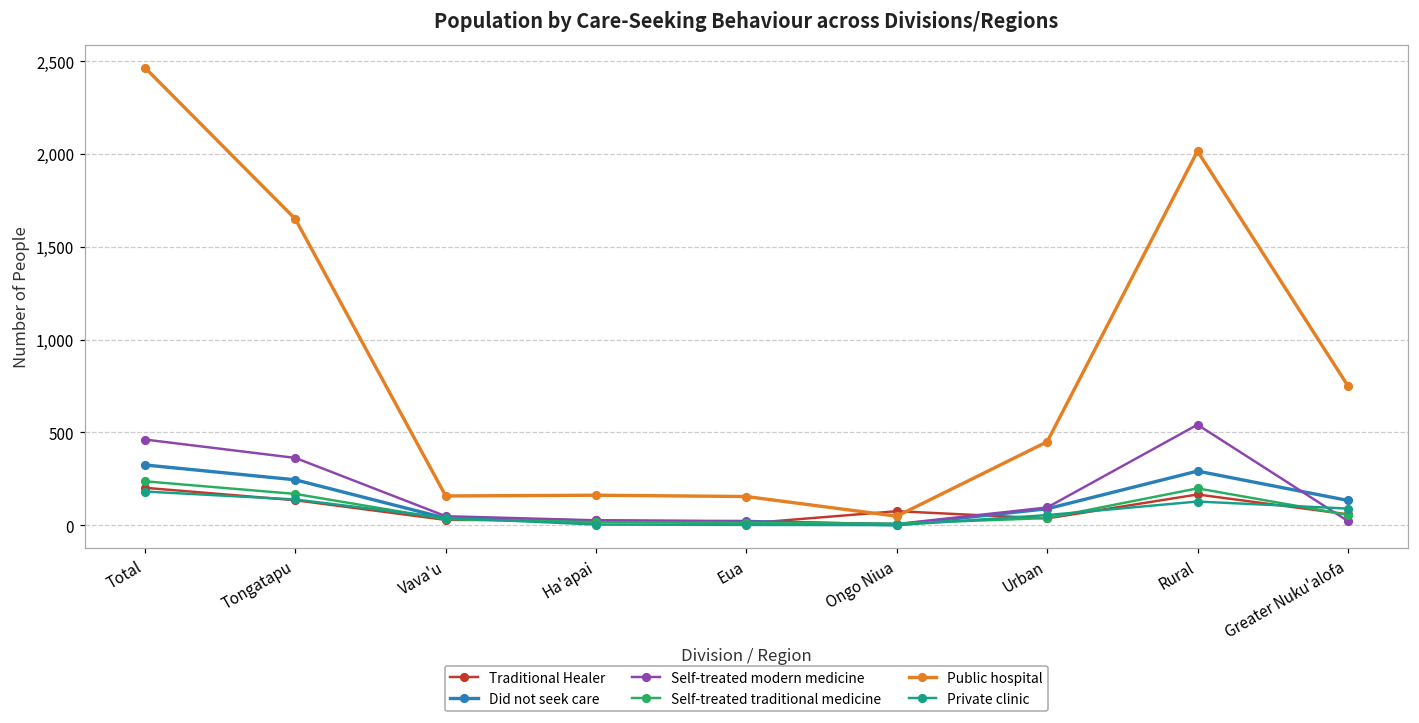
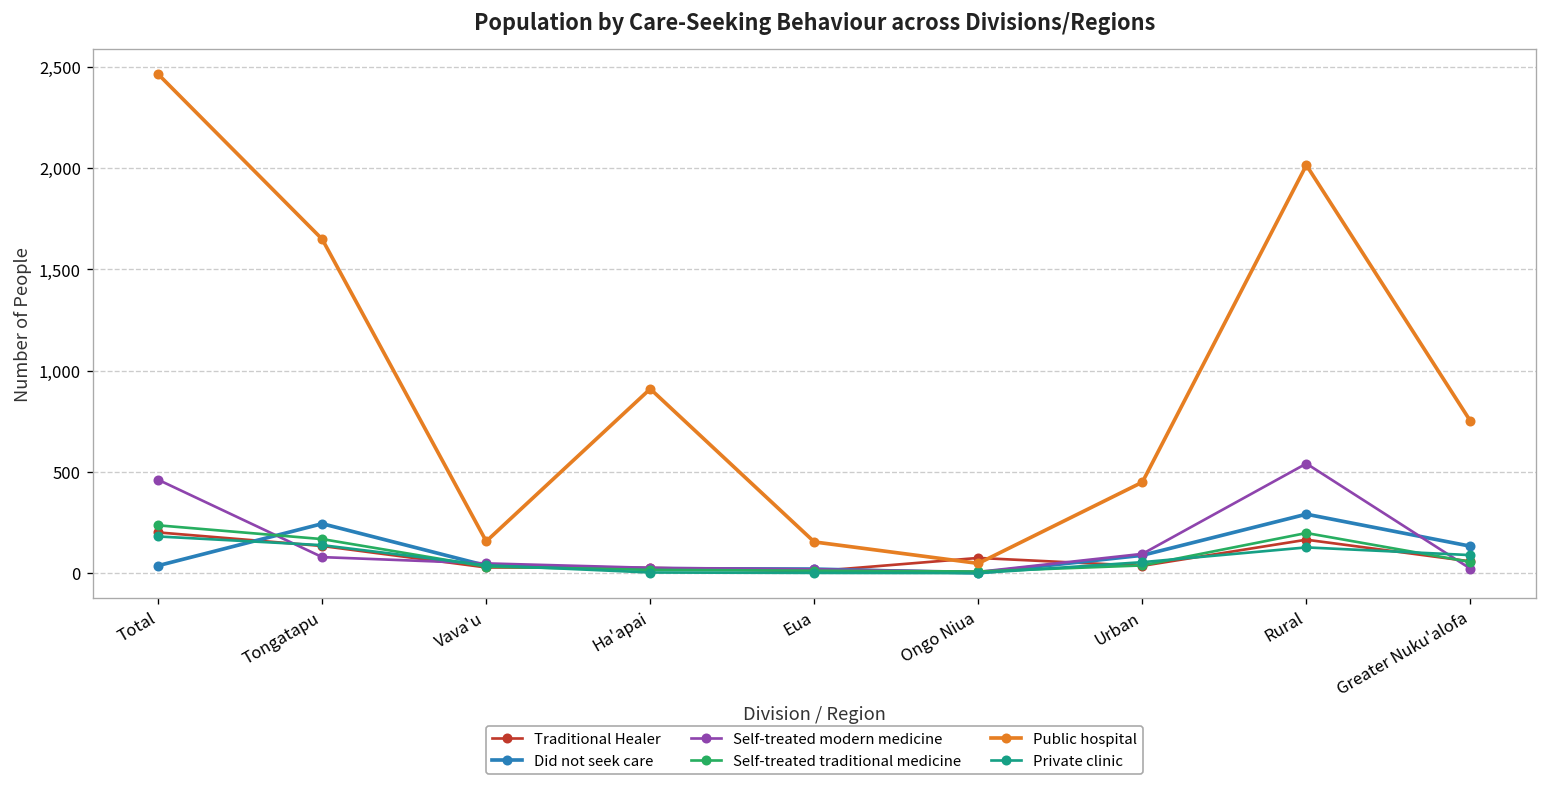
  {
    "Traditional Healer": {
      "Total": "200",
      "Ongo Niua": "80",
      "Rural": "170"
    },
    "Did not seek care": {
-     "Total": "320",
+     "Total": "40",
      "Tongatapu": "240",
      "Rural": "290",
      "Greater Nuku'alofa": "130"
    },
    "Self-treated modern medicine": {
      "Total": "460",
-     "Tongatapu": "360",
+     "Tongatapu": "80",
      "Rural": "540",
      "Greater Nuku'alofa": "20"
    },
    "Public hospital": {
      "Total": "2,460",
      "Tongatapu": "1,650",
      "Vava'u": "160",
-     "Ha'apai": "160",
+     "Ha'apai": "910",
      "Eua": "150",
      "Ongo Niua": "50",
      "Urban": "450",
      "Rural": "2,020",
      "Greater Nuku'alofa": "750"
    }
  }
